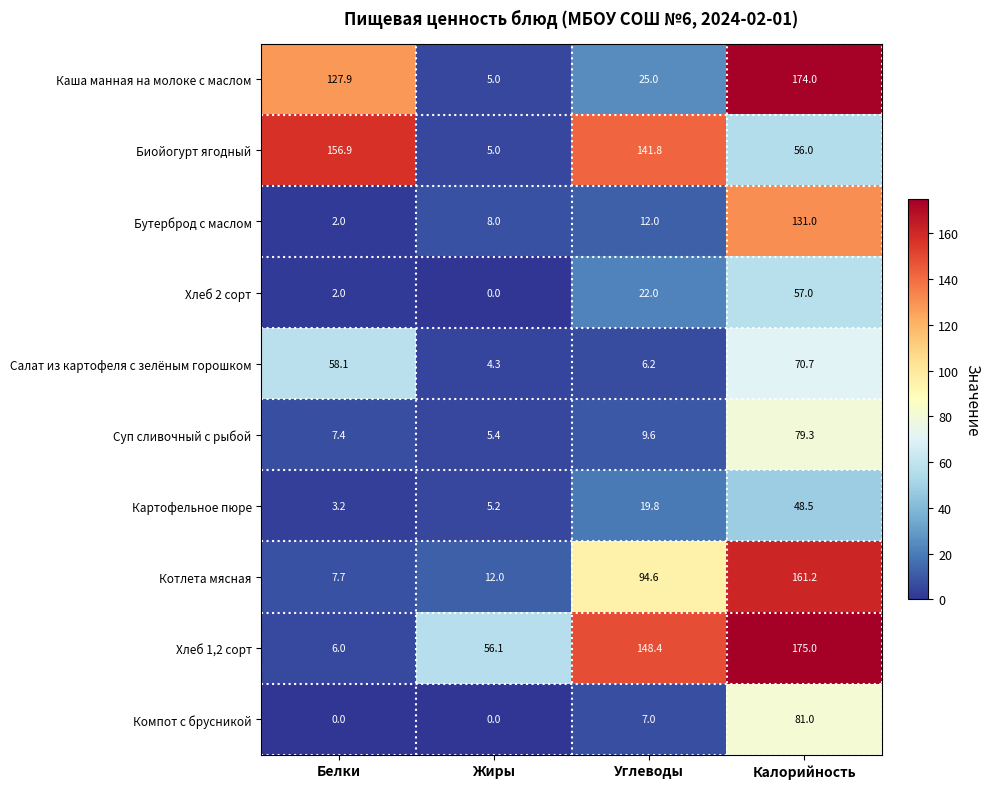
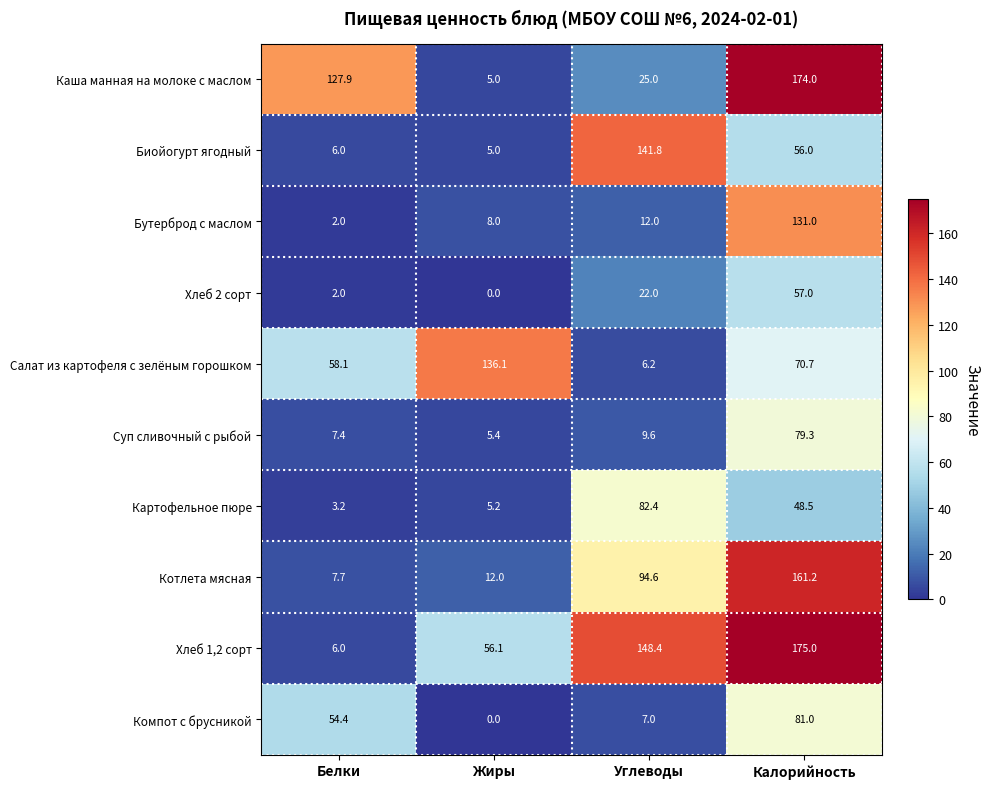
  {
    "Каша манная на молоке с маслом": {
      "Белки": 127.9,
      "Жиры": 5.0,
      "Углеводы": 25.0,
      "Калорийность": 174.0
    },
    "Биойогурт ягодный": {
-     "Белки": 156.9,
+     "Белки": 6.0,
      "Жиры": 5.0,
      "Углеводы": 141.8,
      "Калорийность": 56.0
    },
    "Бутерброд с маслом": {
      "Белки": 2.0,
      "Жиры": 8.0,
      "Углеводы": 12.0,
      "Калорийность": 131.0
    },
    "Хлеб 2 сорт": {
      "Белки": 2.0,
      "Жиры": 0.0,
      "Углеводы": 22.0,
      "Калорийность": 57.0
    },
    "Салат из картофеля с зелёным горошком": {
      "Белки": 58.1,
-     "Жиры": 4.3,
+     "Жиры": 136.1,
      "Углеводы": 6.2,
      "Калорийность": 70.7
    },
    "Суп сливочный с рыбой": {
      "Белки": 7.4,
      "Жиры": 5.4,
      "Углеводы": 9.6,
      "Калорийность": 79.3
    },
    "Картофельное пюре": {
      "Белки": 3.2,
      "Жиры": 5.2,
-     "Углеводы": 19.8,
+     "Углеводы": 82.4,
      "Калорийность": 48.5
    },
    "Котлета мясная": {
      "Белки": 7.7,
      "Жиры": 12.0,
      "Углеводы": 94.6,
      "Калорийность": 161.2
    },
    "Хлеб 1,2 сорт": {
      "Белки": 6.0,
      "Жиры": 56.1,
      "Углеводы": 148.4,
      "Калорийность": 175.0
    },
    "Компот с брусникой": {
-     "Белки": 0.0,
+     "Белки": 54.4,
      "Жиры": 0.0,
      "Углеводы": 7.0,
      "Калорийность": 81.0
    }
  }
